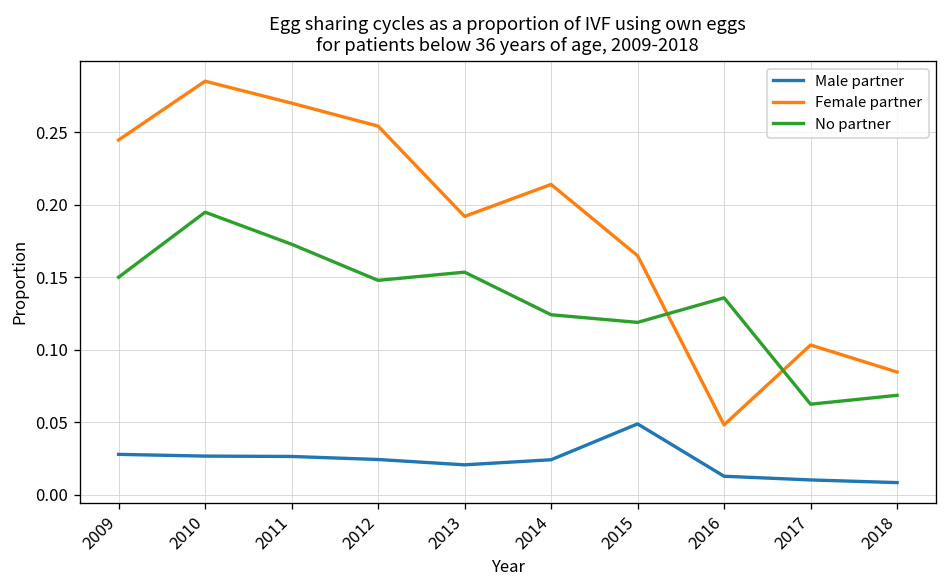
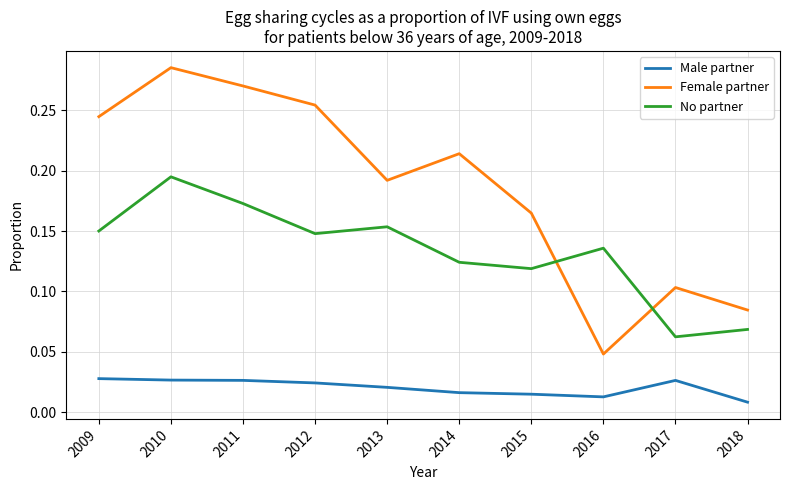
  {
    "Male partner": {
      "2009": 0.028,
      "2010": 0.027,
      "2011": 0.026,
      "2012": 0.024,
      "2013": 0.021,
-     "2014": 0.024,
-     "2015": 0.049,
+     "2014": 0.016,
+     "2015": 0.015,
      "2016": 0.013,
-     "2017": 0.010,
+     "2017": 0.026,
      "2018": 0.008
    },
    "Female partner": {
      "2009": 0.245,
      "2010": 0.285,
      "2011": 0.270,
      "2012": 0.254,
      "2013": 0.192,
      "2014": 0.214,
      "2015": 0.165,
      "2016": 0.048,
      "2017": 0.103,
      "2018": 0.085
    },
    "No partner": {
      "2009": 0.150,
      "2010": 0.195,
      "2011": 0.173,
      "2012": 0.148,
      "2013": 0.153,
      "2014": 0.124,
      "2015": 0.119,
      "2016": 0.136,
      "2017": 0.063,
      "2018": 0.069
    }
  }
